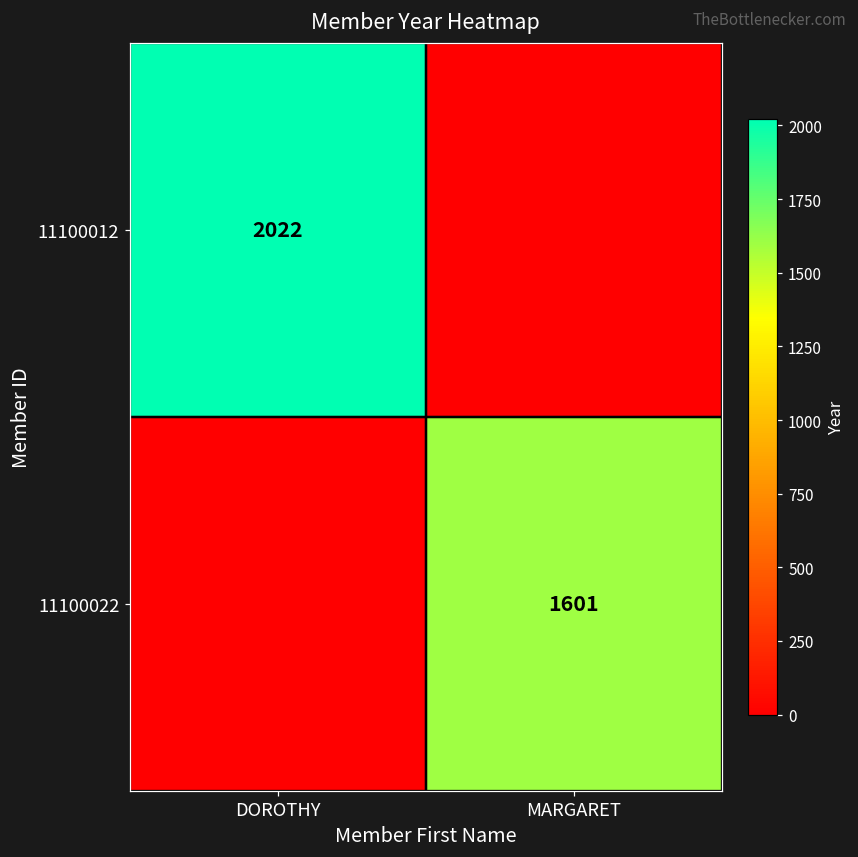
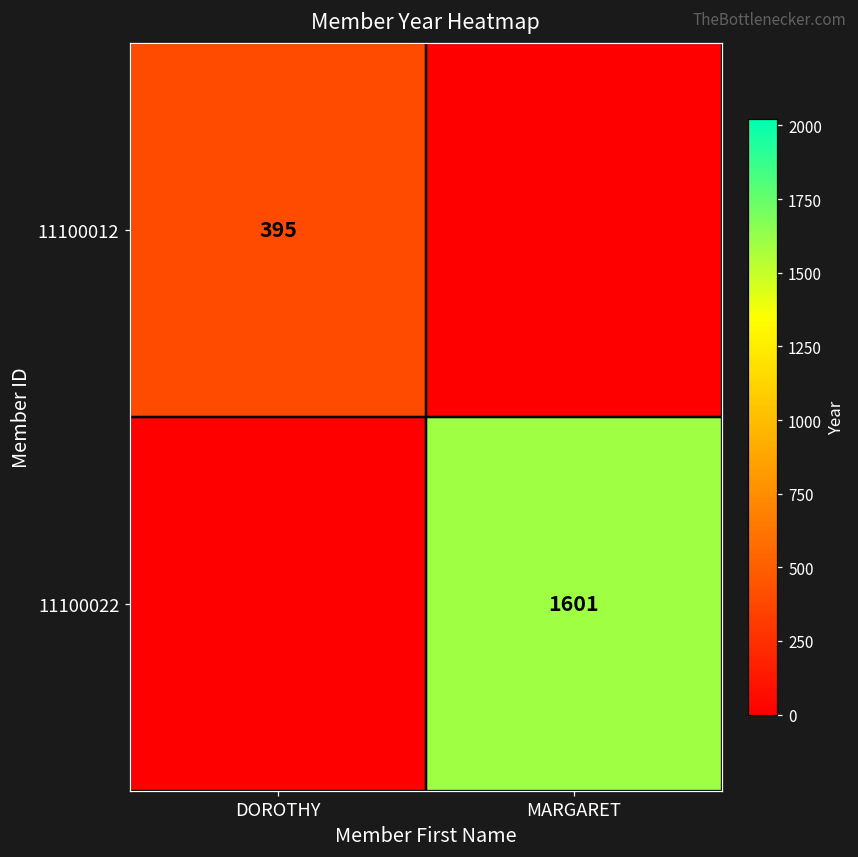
  {
    "11100012": {
-     "DOROTHY": 2022
+     "DOROTHY": 395
    },
    "11100022": {
      "MARGARET": 1601
    }
  }
